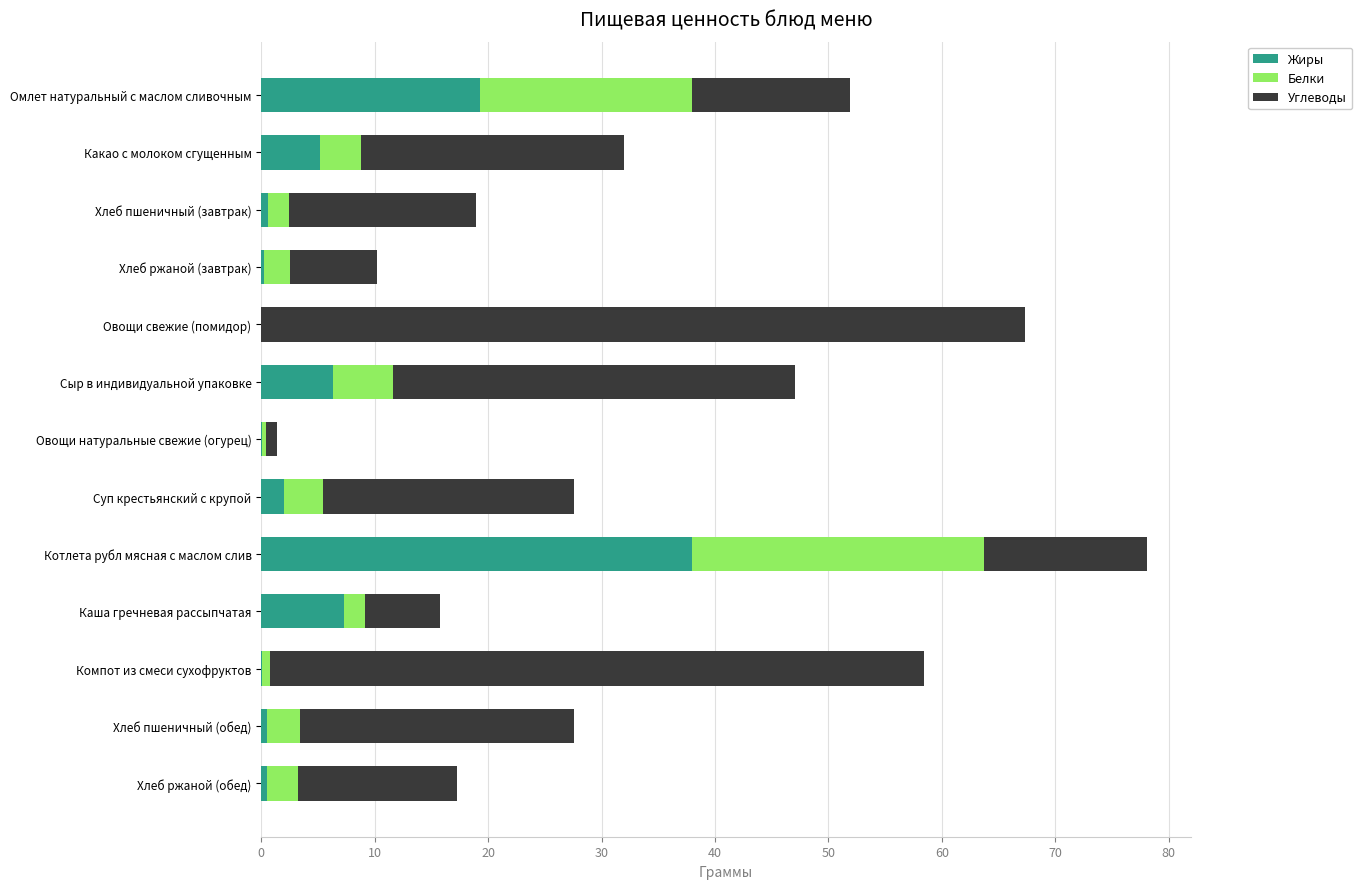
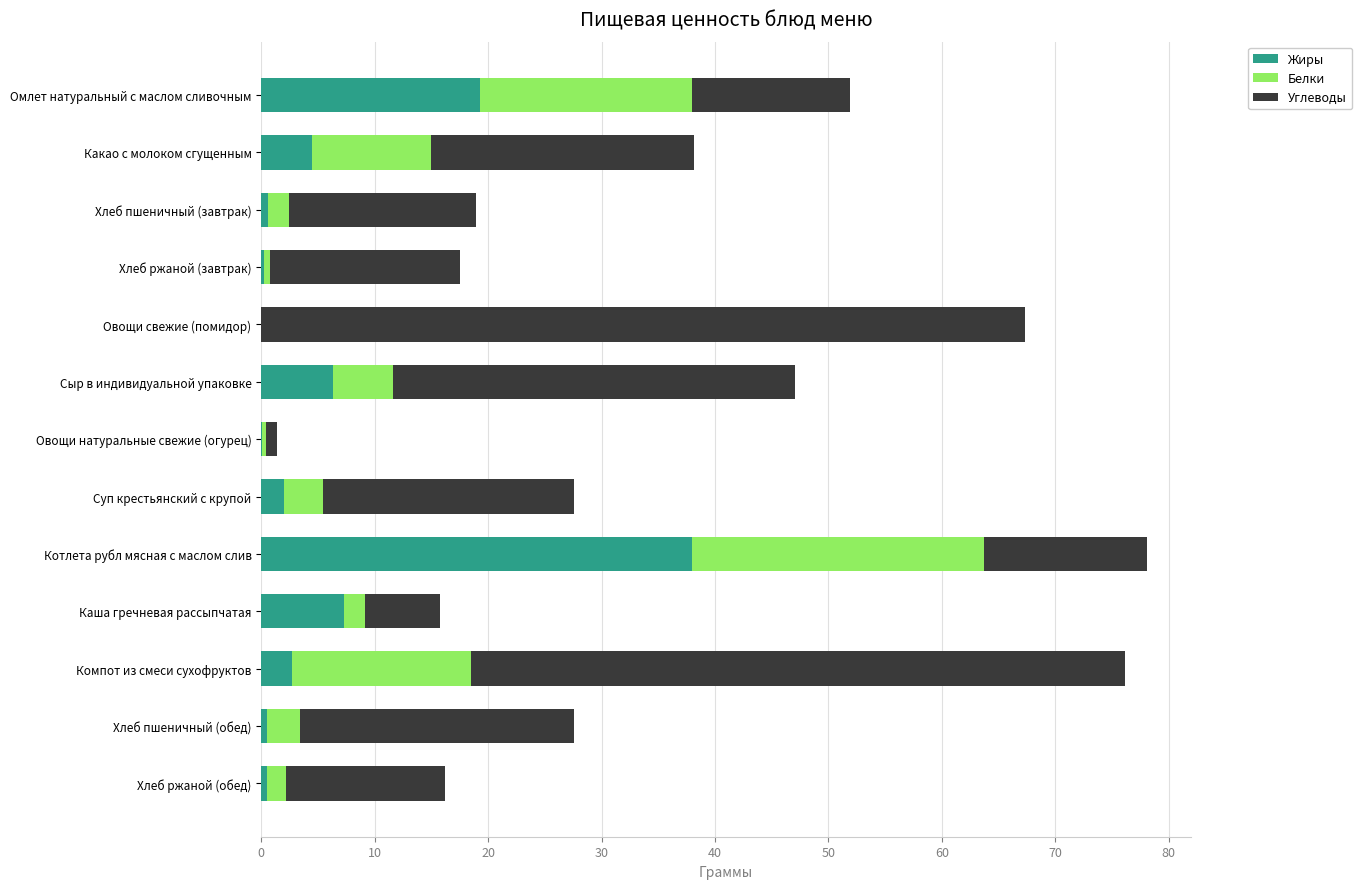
  {
    "Жиры": {
      "Омлет натуральный с маслом сливочным": 19.3,
-     "Какао с молоком сгущенным": 5.2,
+     "Какао с молоком сгущенным": 4.5,
      "Хлеб пшеничный (завтрак)": 0.6,
      "Хлеб ржаной (завтрак)": 0.2,
      "Овощи свежие (помидор)": 0.0,
      "Сыр в индивидуальной упаковке": 6.3,
      "Суп крестьянский с крупой": 2.0,
      "Котлета рубл мясная с маслом слив": 38.0,
      "Каша гречневая рассыпчатая": 7.3,
-     "Компот из смеси сухофруктов": 0.1,
+     "Компот из смеси сухофруктов": 2.7,
      "Хлеб пшеничный (обед)": 0.5,
      "Хлеб ржаной (обед)": 0.5
    },
    "Белки": {
      "Омлет натуральный с маслом сливочным": 18.7,
-     "Какао с молоком сгущенным": 3.7,
+     "Какао с молоком сгущенным": 10.5,
      "Хлеб пшеничный (завтрак)": 1.9,
-     "Хлеб ржаной (завтрак)": 2.3,
+     "Хлеб ржаной (завтрак)": 0.6,
      "Овощи свежие (помидор)": 0.0,
      "Сыр в индивидуальной упаковке": 5.3,
      "Овощи натуральные свежие (огурец)": 0.4,
      "Суп крестьянский с крупой": 3.5,
      "Котлета рубл мясная с маслом слив": 25.8,
      "Каша гречневая рассыпчатая": 1.9,
-     "Компот из смеси сухофруктов": 0.6,
+     "Компот из смеси сухофруктов": 15.8,
      "Хлеб пшеничный (обед)": 2.9,
-     "Хлеб ржаной (обед)": 2.8
+     "Хлеб ржаной (обед)": 1.6
    },
    "Углеводы": {
      "Омлет натуральный с маслом сливочным": 13.9,
      "Какао с молоком сгущенным": 23.2,
      "Хлеб пшеничный (завтрак)": 16.5,
-     "Хлеб ржаной (завтрак)": 7.7,
+     "Хлеб ржаной (завтрак)": 16.7,
      "Овощи свежие (помидор)": 67.4,
      "Сыр в индивидуальной упаковке": 35.5,
      "Овощи натуральные свежие (огурец)": 1.0,
      "Суп крестьянский с крупой": 22.1,
      "Котлета рубл мясная с маслом слив": 14.3,
      "Каша гречневая рассыпчатая": 6.6,
      "Компот из смеси сухофруктов": 57.7,
      "Хлеб пшеничный (обед)": 24.2,
      "Хлеб ржаной (обед)": 14.0
    }
  }
